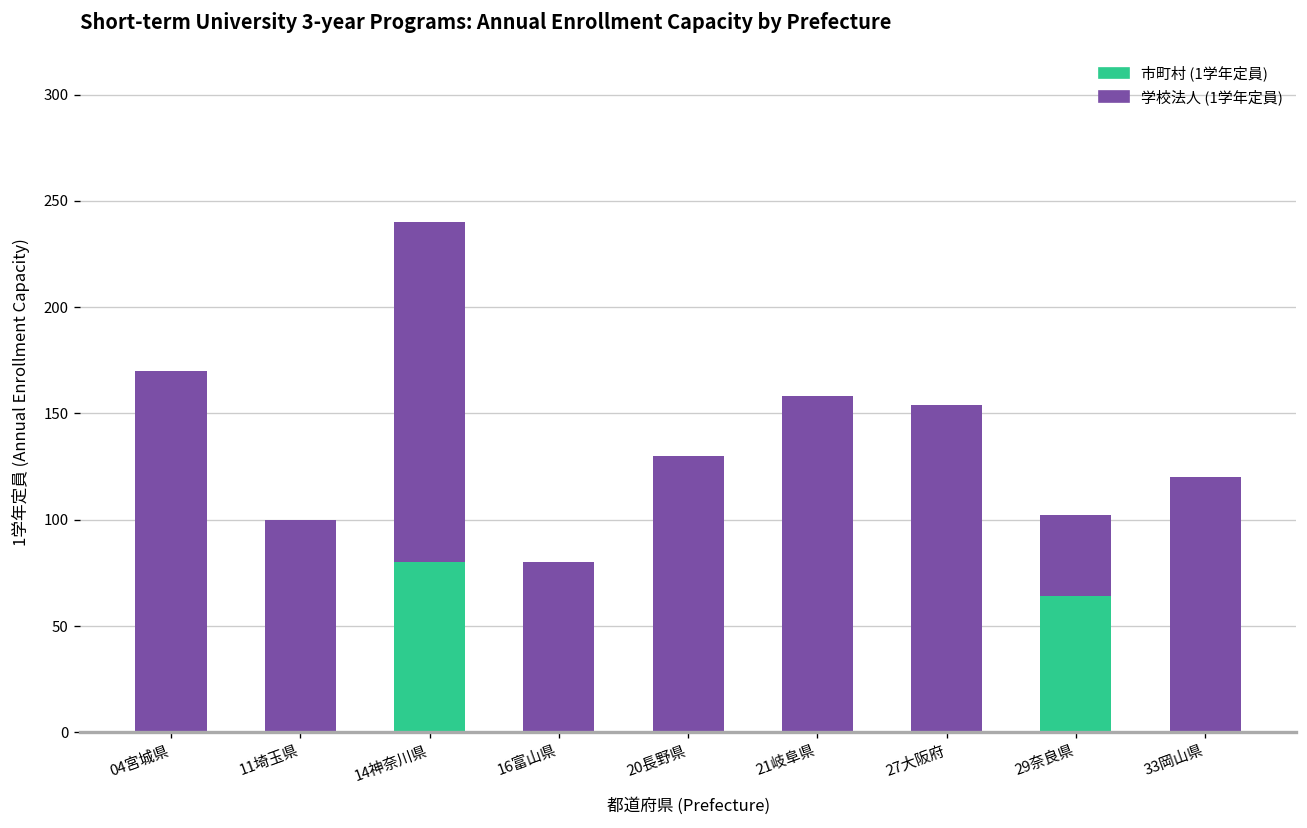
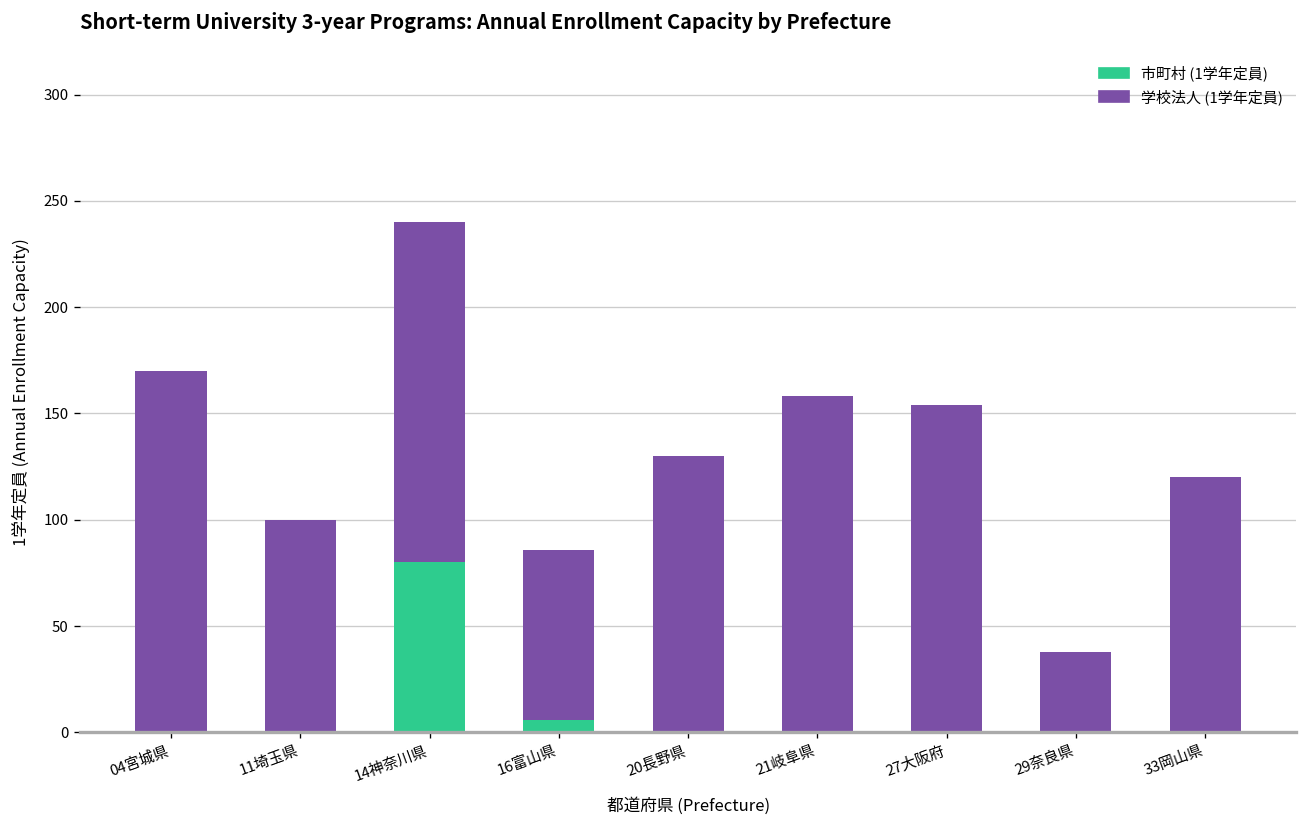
  {
    "市町村 (1学年定員)": {
      "04宮城県": 0,
      "11埼玉県": 0,
      "14神奈川県": 80,
-     "16富山県": 0,
+     "16富山県": 6,
      "20長野県": 0,
      "21岐阜県": 0,
      "27大阪府": 0,
-     "29奈良県": 64,
+     "29奈良県": 0,
      "33岡山県": 0
    },
    "学校法人 (1学年定員)": {
      "04宮城県": 170,
      "11埼玉県": 100,
      "14神奈川県": 160,
      "16富山県": 80,
      "20長野県": 130,
      "21岐阜県": 158,
      "27大阪府": 154,
      "29奈良県": 38,
      "33岡山県": 120
    }
  }
